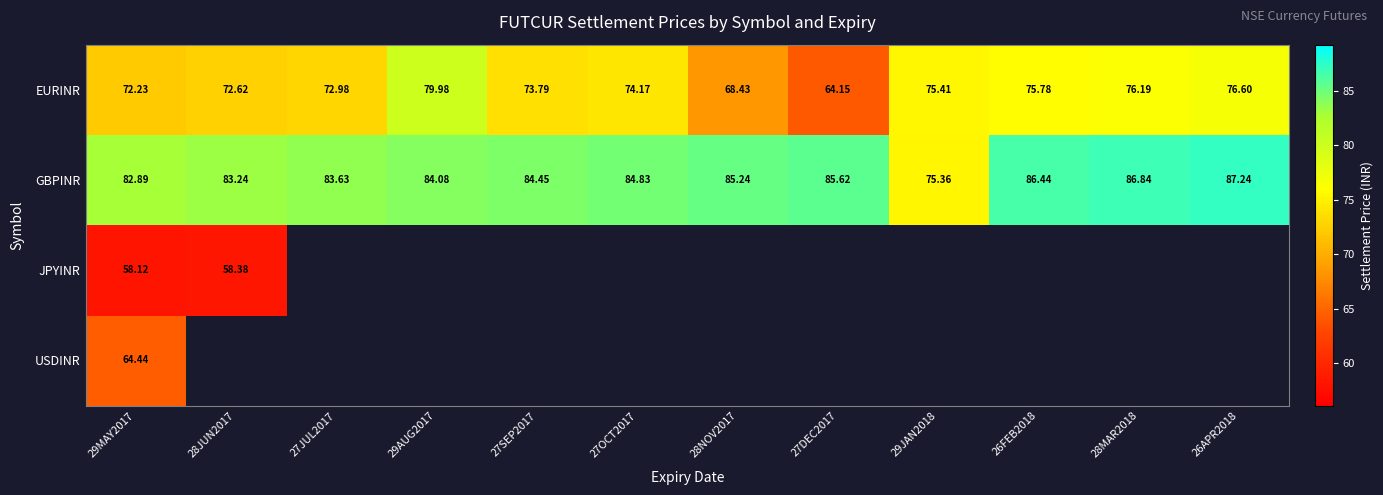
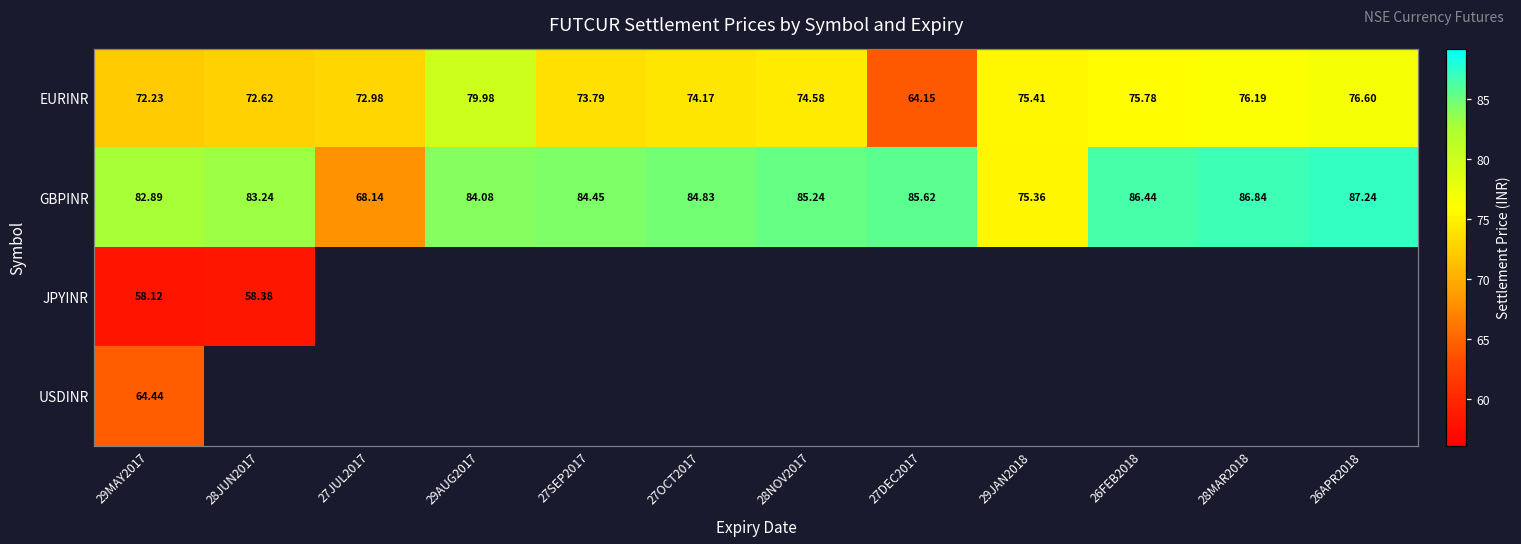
  {
    "EURINR": {
      "29MAY2017": 72.23,
      "28JUN2017": 72.62,
      "27JUL2017": 72.98,
      "29AUG2017": 79.98,
      "27SEP2017": 73.79,
      "27OCT2017": 74.17,
-     "28NOV2017": 68.43,
+     "28NOV2017": 74.58,
      "27DEC2017": 64.15,
      "29JAN2018": 75.41,
      "26FEB2018": 75.78,
      "28MAR2018": 76.19,
      "26APR2018": 76.60
    },
    "GBPINR": {
      "29MAY2017": 82.89,
      "28JUN2017": 83.24,
-     "27JUL2017": 83.63,
+     "27JUL2017": 68.14,
      "29AUG2017": 84.08,
      "27SEP2017": 84.45,
      "27OCT2017": 84.83,
      "28NOV2017": 85.24,
      "27DEC2017": 85.62,
      "29JAN2018": 75.36,
      "26FEB2018": 86.44,
      "28MAR2018": 86.84,
      "26APR2018": 87.24
    },
    "JPYINR": {
      "29MAY2017": 58.12,
      "28JUN2017": 58.38
    },
    "USDINR": {
      "29MAY2017": 64.44
    }
  }
